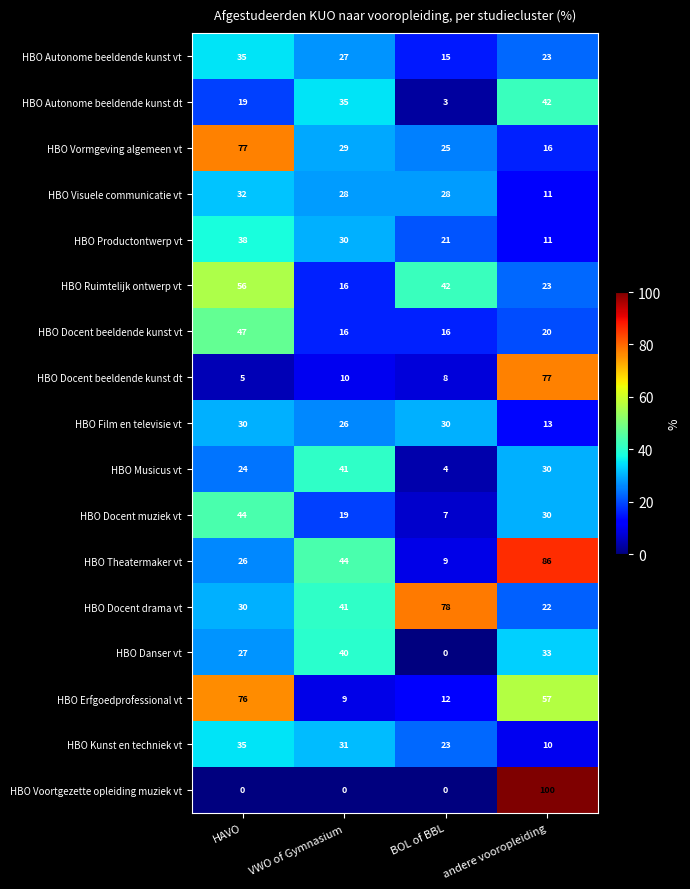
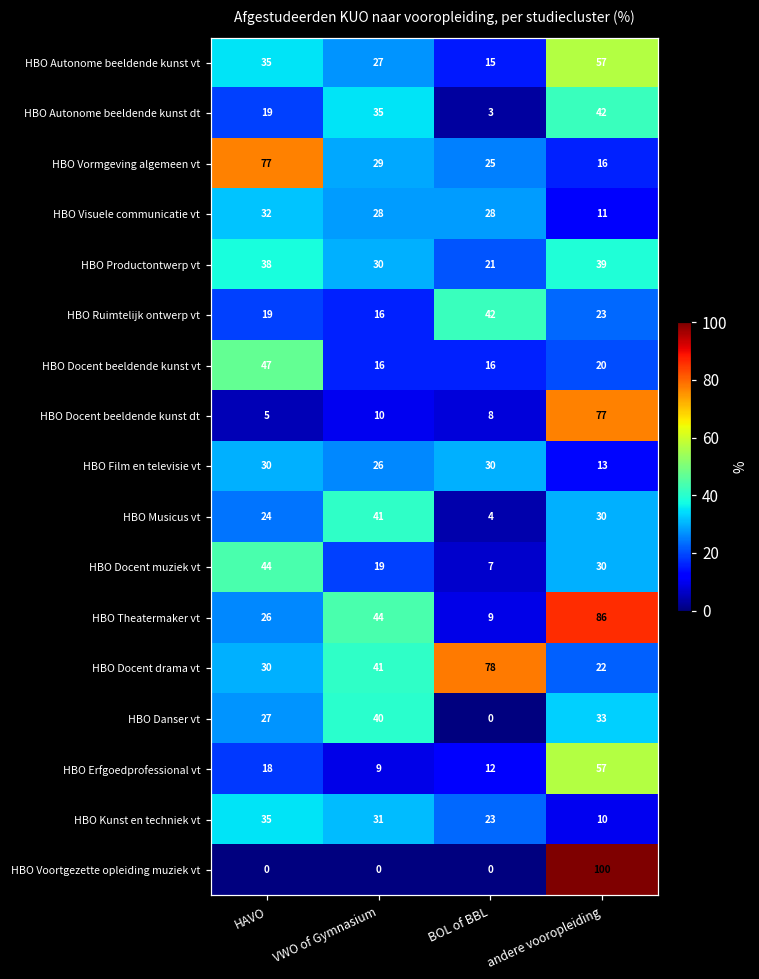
  {
    "HBO Autonome beeldende kunst vt": {
      "HAVO": 35,
      "VWO of Gymnasium": 27,
      "BOL of BBL": 15,
-     "andere vooropleiding": 23
+     "andere vooropleiding": 57
    },
    "HBO Autonome beeldende kunst dt": {
      "HAVO": 19,
      "VWO of Gymnasium": 35,
      "BOL of BBL": 3,
      "andere vooropleiding": 42
    },
    "HBO Vormgeving algemeen vt": {
      "HAVO": 77,
      "VWO of Gymnasium": 29,
      "BOL of BBL": 25,
      "andere vooropleiding": 16
    },
    "HBO Visuele communicatie vt": {
      "HAVO": 32,
      "VWO of Gymnasium": 28,
      "BOL of BBL": 28,
      "andere vooropleiding": 11
    },
    "HBO Productontwerp vt": {
      "HAVO": 38,
      "VWO of Gymnasium": 30,
      "BOL of BBL": 21,
-     "andere vooropleiding": 11
+     "andere vooropleiding": 39
    },
    "HBO Ruimtelijk ontwerp vt": {
-     "HAVO": 56,
+     "HAVO": 19,
      "VWO of Gymnasium": 16,
      "BOL of BBL": 42,
      "andere vooropleiding": 23
    },
    "HBO Docent beeldende kunst vt": {
      "HAVO": 47,
      "VWO of Gymnasium": 16,
      "BOL of BBL": 16,
      "andere vooropleiding": 20
    },
    "HBO Docent beeldende kunst dt": {
      "HAVO": 5,
      "VWO of Gymnasium": 10,
      "BOL of BBL": 8,
      "andere vooropleiding": 77
    },
    "HBO Film en televisie vt": {
      "HAVO": 30,
      "VWO of Gymnasium": 26,
      "BOL of BBL": 30,
      "andere vooropleiding": 13
    },
    "HBO Musicus vt": {
      "HAVO": 24,
      "VWO of Gymnasium": 41,
      "BOL of BBL": 4,
      "andere vooropleiding": 30
    },
    "HBO Docent muziek vt": {
      "HAVO": 44,
      "VWO of Gymnasium": 19,
      "BOL of BBL": 7,
      "andere vooropleiding": 30
    },
    "HBO Theatermaker vt": {
      "HAVO": 26,
      "VWO of Gymnasium": 44,
      "BOL of BBL": 9,
      "andere vooropleiding": 86
    },
    "HBO Docent drama vt": {
      "HAVO": 30,
      "VWO of Gymnasium": 41,
      "BOL of BBL": 78,
      "andere vooropleiding": 22
    },
    "HBO Danser vt": {
      "HAVO": 27,
      "VWO of Gymnasium": 40,
      "BOL of BBL": 0,
      "andere vooropleiding": 33
    },
    "HBO Erfgoedprofessional vt": {
-     "HAVO": 76,
+     "HAVO": 18,
      "VWO of Gymnasium": 9,
      "BOL of BBL": 12,
      "andere vooropleiding": 57
    },
    "HBO Kunst en techniek vt": {
      "HAVO": 35,
      "VWO of Gymnasium": 31,
      "BOL of BBL": 23,
      "andere vooropleiding": 10
    },
    "HBO Voortgezette opleiding muziek vt": {
      "HAVO": 0,
      "VWO of Gymnasium": 0,
      "BOL of BBL": 0,
      "andere vooropleiding": 100
    }
  }
